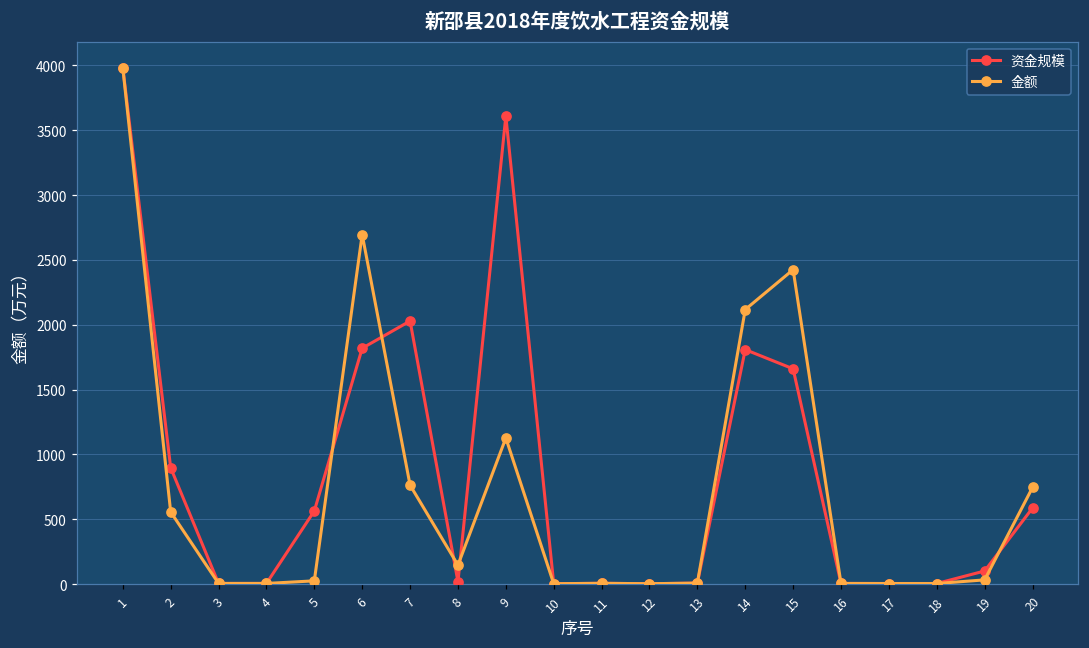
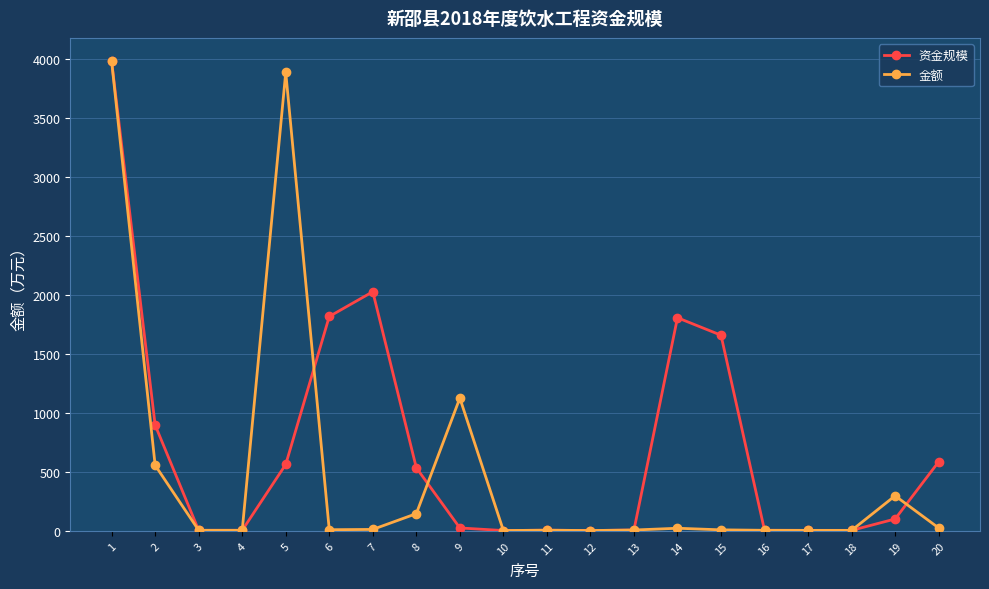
  {
    "资金规模": {
      "2": 900,
      "5": 560,
      "6": 1820,
      "7": 2030,
-     "8": 20,
-     "9": 3610,
+     "8": 540,
+     "9": 30,
      "14": 1810,
      "15": 1660,
      "19": 100,
      "20": 590
    },
    "金额": {
      "2": 560,
-     "5": 30,
-     "6": 2700,
-     "7": 760,
+     "5": 3890,
+     "6": 10,
+     "7": 10,
      "8": 150,
      "9": 1130,
-     "14": 2120,
-     "15": 2420,
-     "19": 30,
-     "20": 750
+     "14": 20,
+     "15": 10,
+     "19": 300,
+     "20": 30
    }
  }
